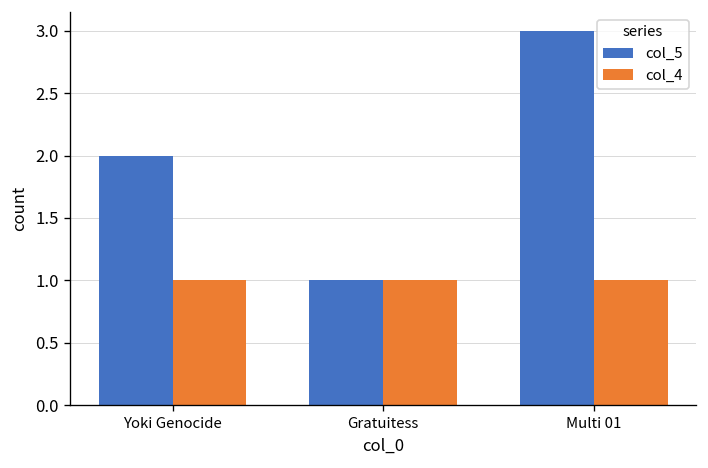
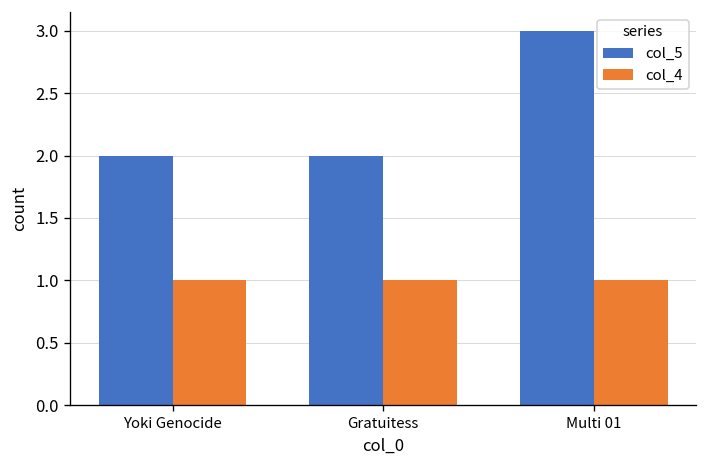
  {
    "col_5": {
      "Yoki Genocide": 2,
-     "Gratuitess": 1,
+     "Gratuitess": 2,
      "Multi 01": 3
    },
    "col_4": {
      "Yoki Genocide": 1,
      "Gratuitess": 1,
      "Multi 01": 1
    }
  }
